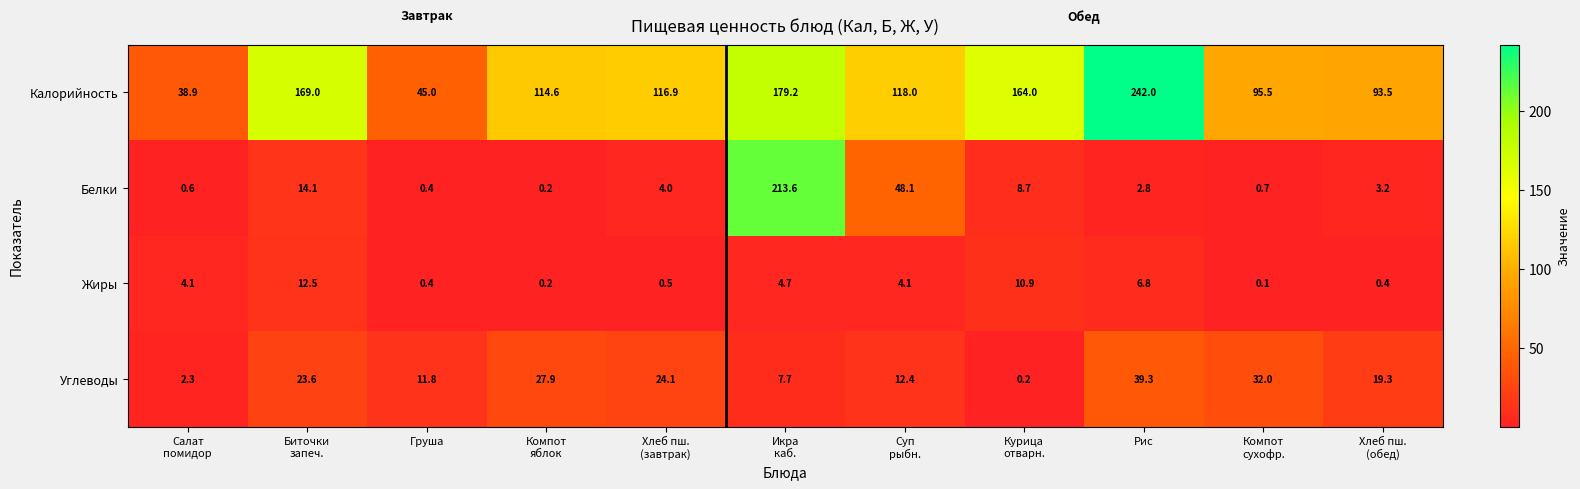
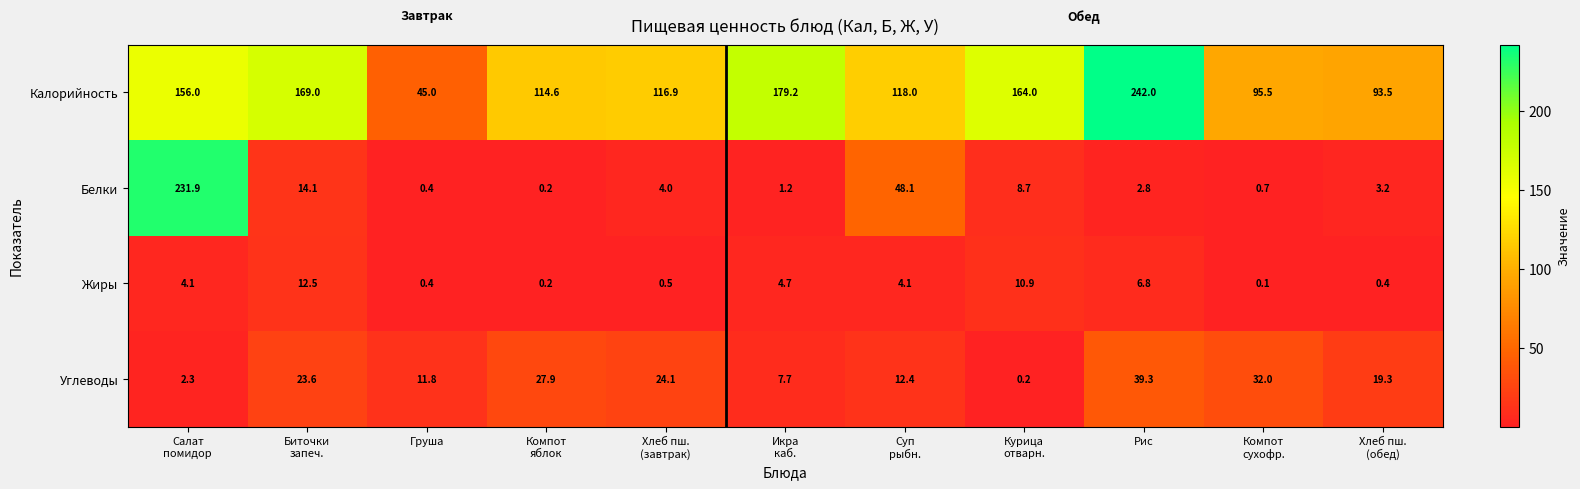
  {
    "Калорийность": {
-     "Салат помидор": 38.9,
+     "Салат помидор": 156.0,
      "Биточки запеч.": 169.0,
      "Груша": 45.0,
      "Компот яблок": 114.6,
      "Хлеб пш. (завтрак)": 116.9,
      "Икра каб.": 179.2,
      "Суп рыбн.": 118.0,
      "Курица отварн.": 164.0,
      "Рис": 242.0,
      "Компот сухофр.": 95.5,
      "Хлеб пш. (обед)": 93.5
    },
    "Белки": {
-     "Салат помидор": 0.6,
+     "Салат помидор": 231.9,
      "Биточки запеч.": 14.1,
      "Груша": 0.4,
      "Компот яблок": 0.2,
      "Хлеб пш. (завтрак)": 4.0,
-     "Икра каб.": 213.6,
+     "Икра каб.": 1.2,
      "Суп рыбн.": 48.1,
      "Курица отварн.": 8.7,
      "Рис": 2.8,
      "Компот сухофр.": 0.7,
      "Хлеб пш. (обед)": 3.2
    },
    "Жиры": {
      "Салат помидор": 4.1,
      "Биточки запеч.": 12.5,
      "Груша": 0.4,
      "Компот яблок": 0.2,
      "Хлеб пш. (завтрак)": 0.5,
      "Икра каб.": 4.7,
      "Суп рыбн.": 4.1,
      "Курица отварн.": 10.9,
      "Рис": 6.8,
      "Компот сухофр.": 0.1,
      "Хлеб пш. (обед)": 0.4
    },
    "Углеводы": {
      "Салат помидор": 2.3,
      "Биточки запеч.": 23.6,
      "Груша": 11.8,
      "Компот яблок": 27.9,
      "Хлеб пш. (завтрак)": 24.1,
      "Икра каб.": 7.7,
      "Суп рыбн.": 12.4,
      "Курица отварн.": 0.2,
      "Рис": 39.3,
      "Компот сухофр.": 32.0,
      "Хлеб пш. (обед)": 19.3
    }
  }
